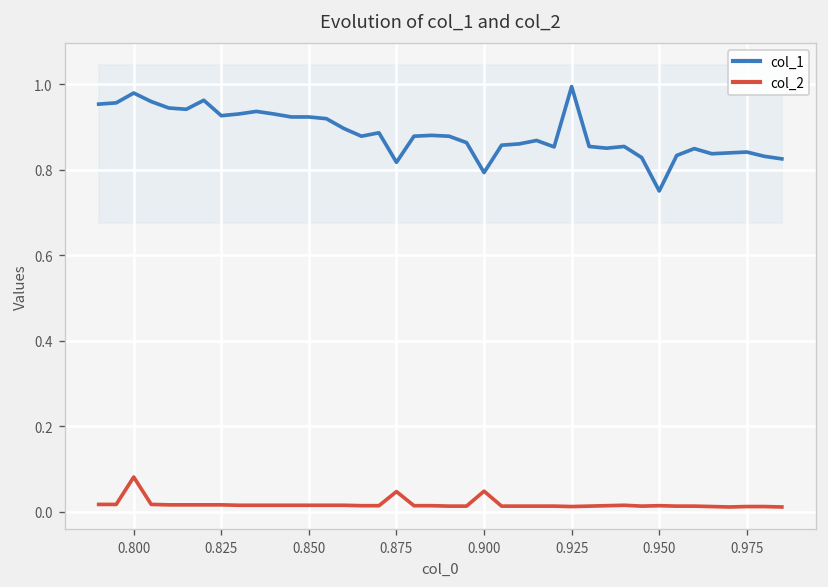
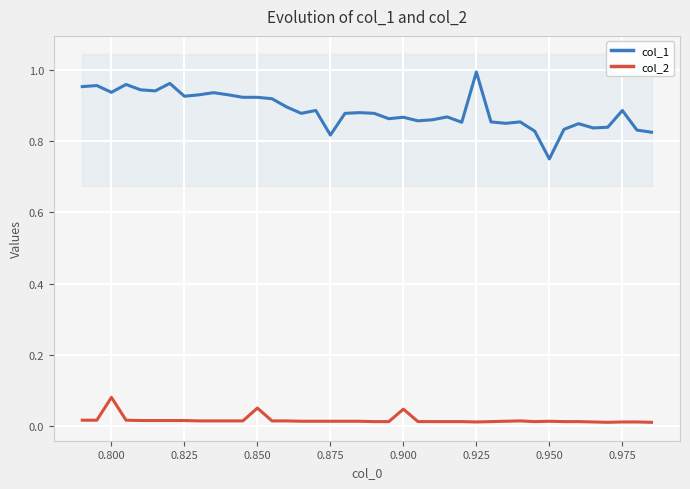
  {
    "col_1": {
-     "0.800": 0.98,
+     "0.800": 0.94,
      "0.825": 0.93,
      "0.850": 0.92,
      "0.875": 0.82,
-     "0.900": 0.79,
+     "0.900": 0.87,
      "0.925": 0.99,
      "0.950": 0.75,
-     "0.975": 0.84
+     "0.975": 0.89
    },
    "col_2": {
      "0.800": 0.08,
      "0.825": 0.02,
-     "0.850": 0.02,
-     "0.875": 0.05,
+     "0.850": 0.05,
+     "0.875": 0.01,
      "0.900": 0.05,
      "0.925": 0.01,
      "0.950": 0.01,
      "0.975": 0.01
    }
  }
